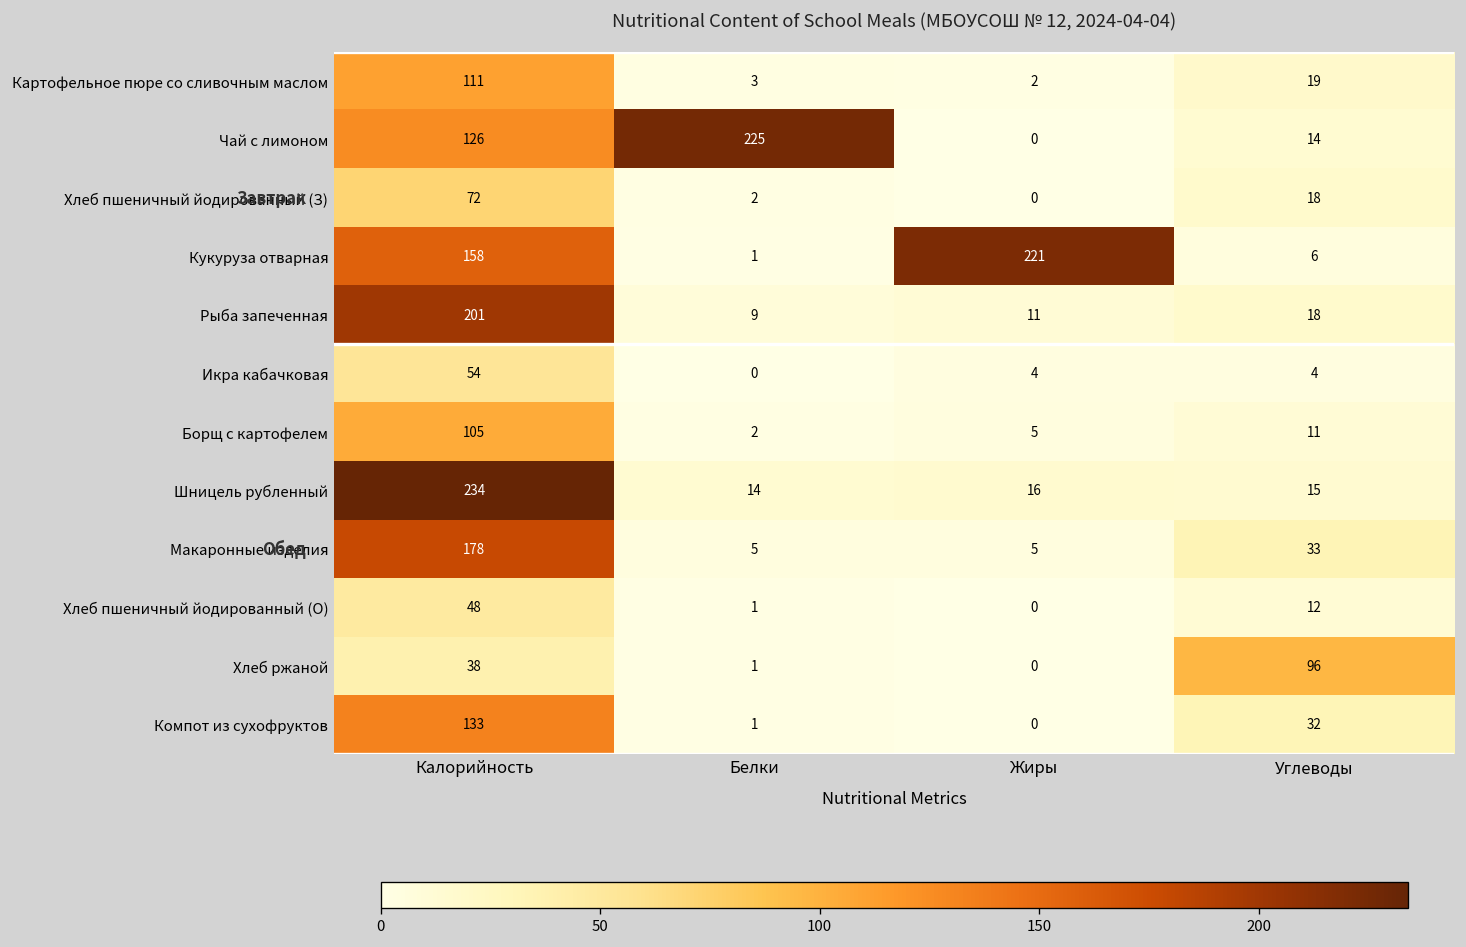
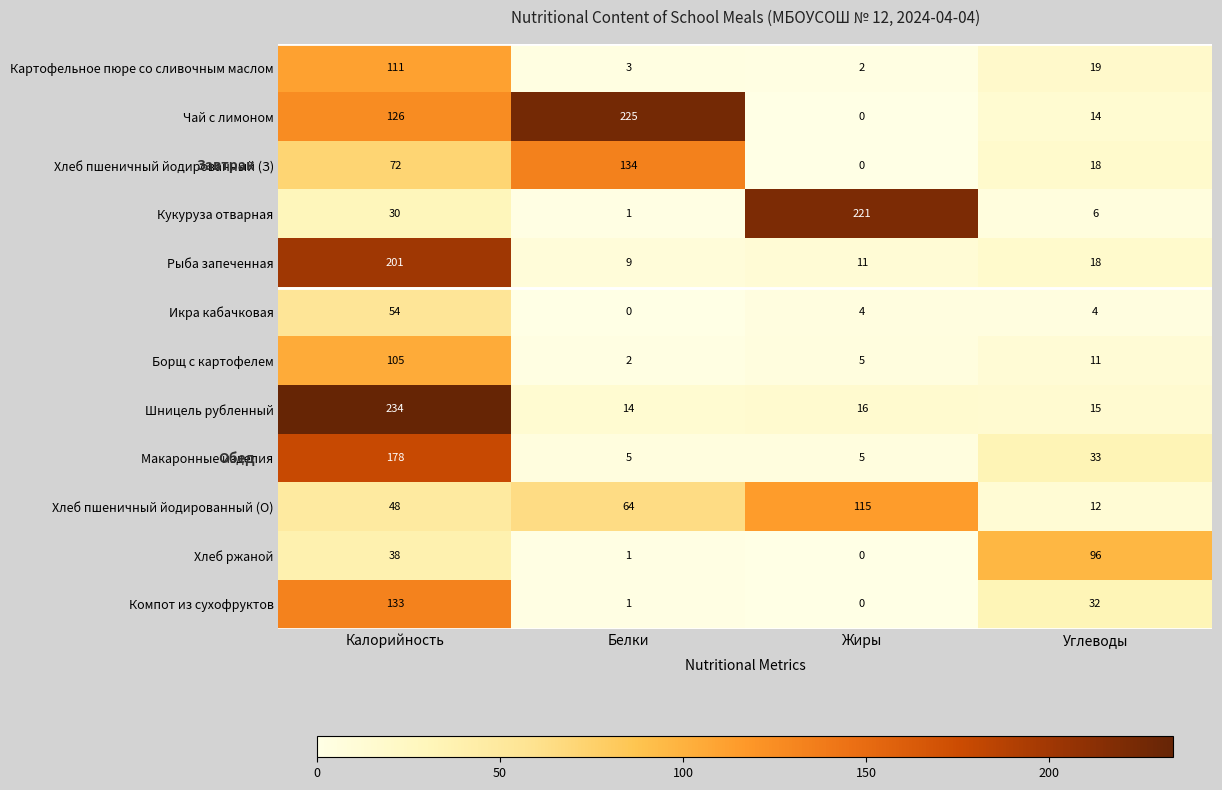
  {
    "Картофельное пюре со сливочным маслом": {
      "Калорийность": 111,
      "Белки": 3,
      "Жиры": 2,
      "Углеводы": 19
    },
    "Чай с лимоном": {
      "Калорийность": 126,
      "Белки": 225,
      "Жиры": 0,
      "Углеводы": 14
    },
    "Хлеб пшеничный йодированный (З)": {
      "Калорийность": 72,
-     "Белки": 2,
+     "Белки": 134,
      "Жиры": 0,
      "Углеводы": 18
    },
    "Кукуруза отварная": {
-     "Калорийность": 158,
+     "Калорийность": 30,
      "Белки": 1,
      "Жиры": 221,
      "Углеводы": 6
    },
    "Рыба запеченная": {
      "Калорийность": 201,
      "Белки": 9,
      "Жиры": 11,
      "Углеводы": 18
    },
    "Икра кабачковая": {
      "Калорийность": 54,
      "Белки": 0,
      "Жиры": 4,
      "Углеводы": 4
    },
    "Борщ с картофелем": {
      "Калорийность": 105,
      "Белки": 2,
      "Жиры": 5,
      "Углеводы": 11
    },
    "Шницель рубленный": {
      "Калорийность": 234,
      "Белки": 14,
      "Жиры": 16,
      "Углеводы": 15
    },
    "Макаронные изделия": {
      "Калорийность": 178,
      "Белки": 5,
      "Жиры": 5,
      "Углеводы": 33
    },
    "Хлеб пшеничный йодированный (О)": {
      "Калорийность": 48,
-     "Белки": 1,
-     "Жиры": 0,
+     "Белки": 64,
+     "Жиры": 115,
      "Углеводы": 12
    },
    "Хлеб ржаной": {
      "Калорийность": 38,
      "Белки": 1,
      "Жиры": 0,
      "Углеводы": 96
    },
    "Компот из сухофруктов": {
      "Калорийность": 133,
      "Белки": 1,
      "Жиры": 0,
      "Углеводы": 32
    }
  }
